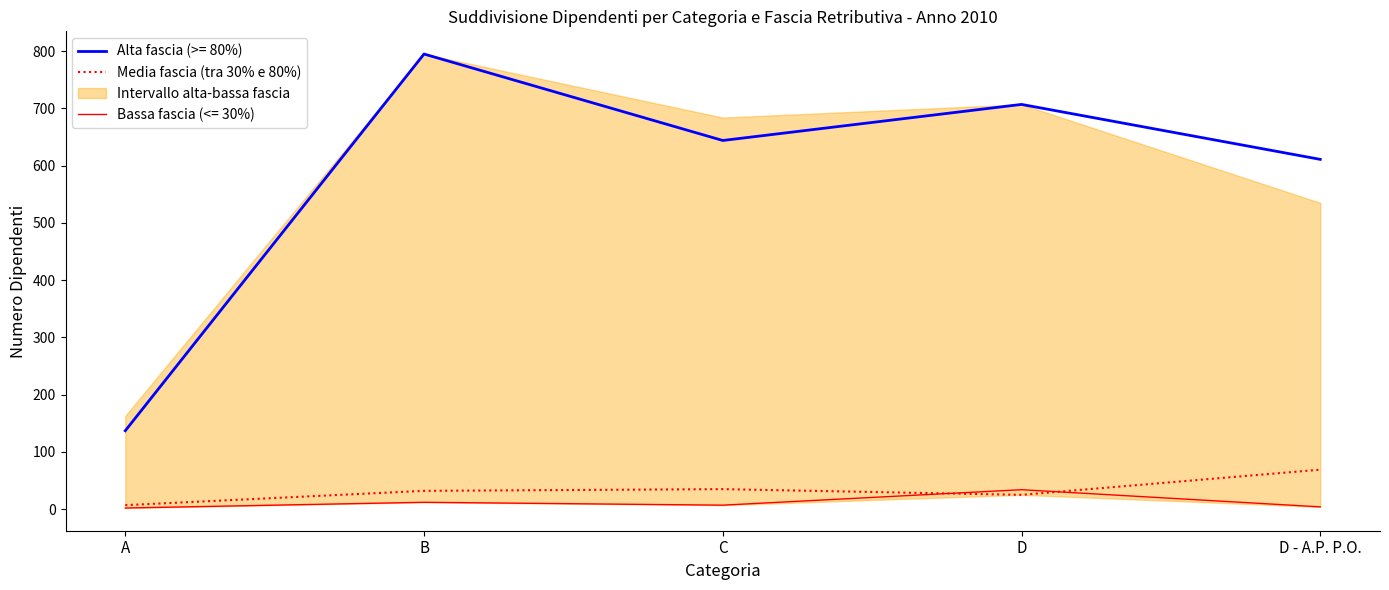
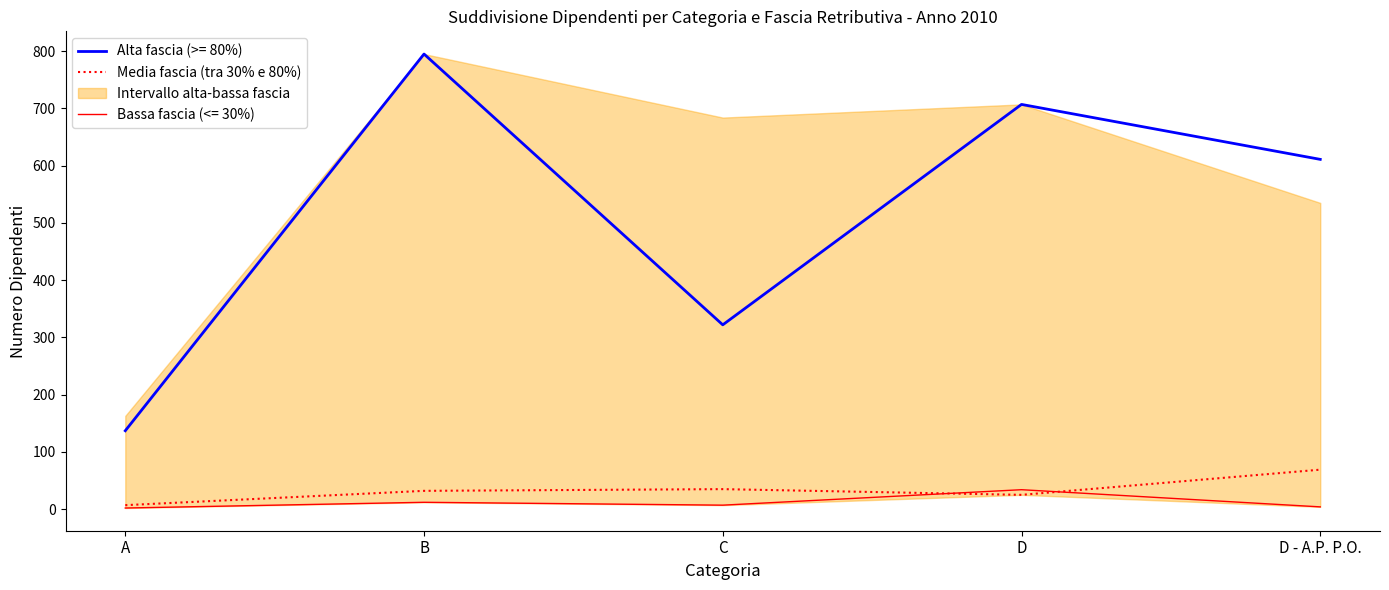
  {
    "Alta fascia (>= 80%)": {
      "A": 140,
-     "C": 640,
+     "C": 320,
      "D - A.P. P.O.": 610
    }
  }
